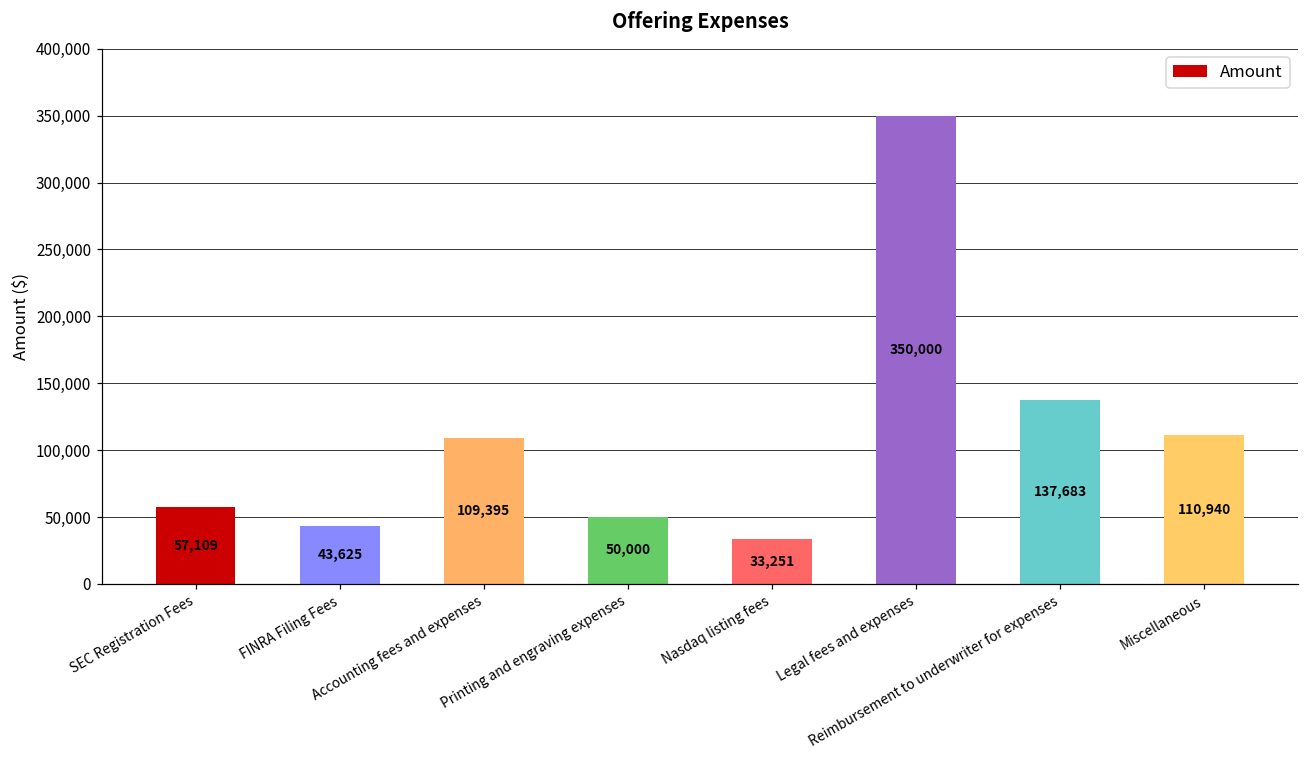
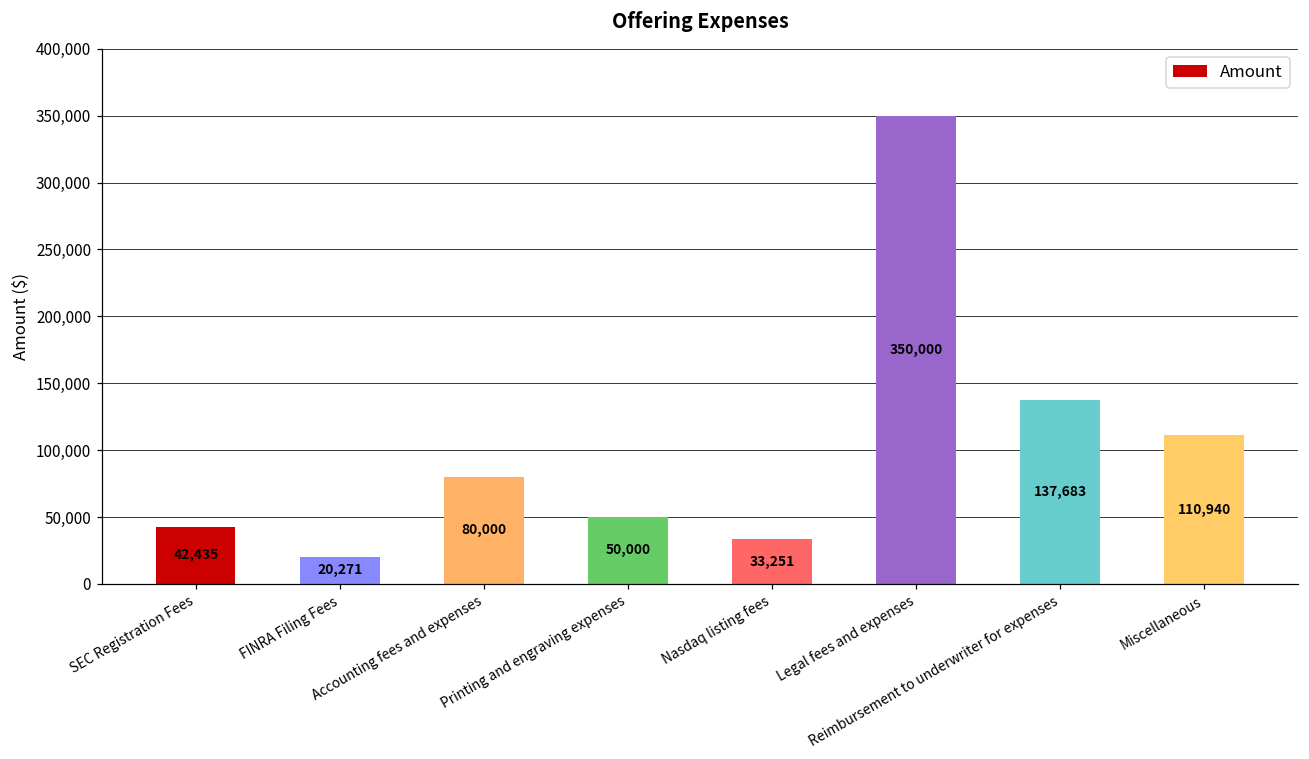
  {
-   "SEC Registration Fees": "57,109",
-   "FINRA Filing Fees": "43,625",
-   "Accounting fees and expenses": "109,395",
+   "SEC Registration Fees": "42,435",
+   "FINRA Filing Fees": "20,271",
+   "Accounting fees and expenses": "80,000",
    "Printing and engraving expenses": "50,000",
    "Nasdaq listing fees": "33,251",
    "Legal fees and expenses": "350,000",
    "Reimbursement to underwriter for expenses": "137,683",
    "Miscellaneous": "110,940"
  }
